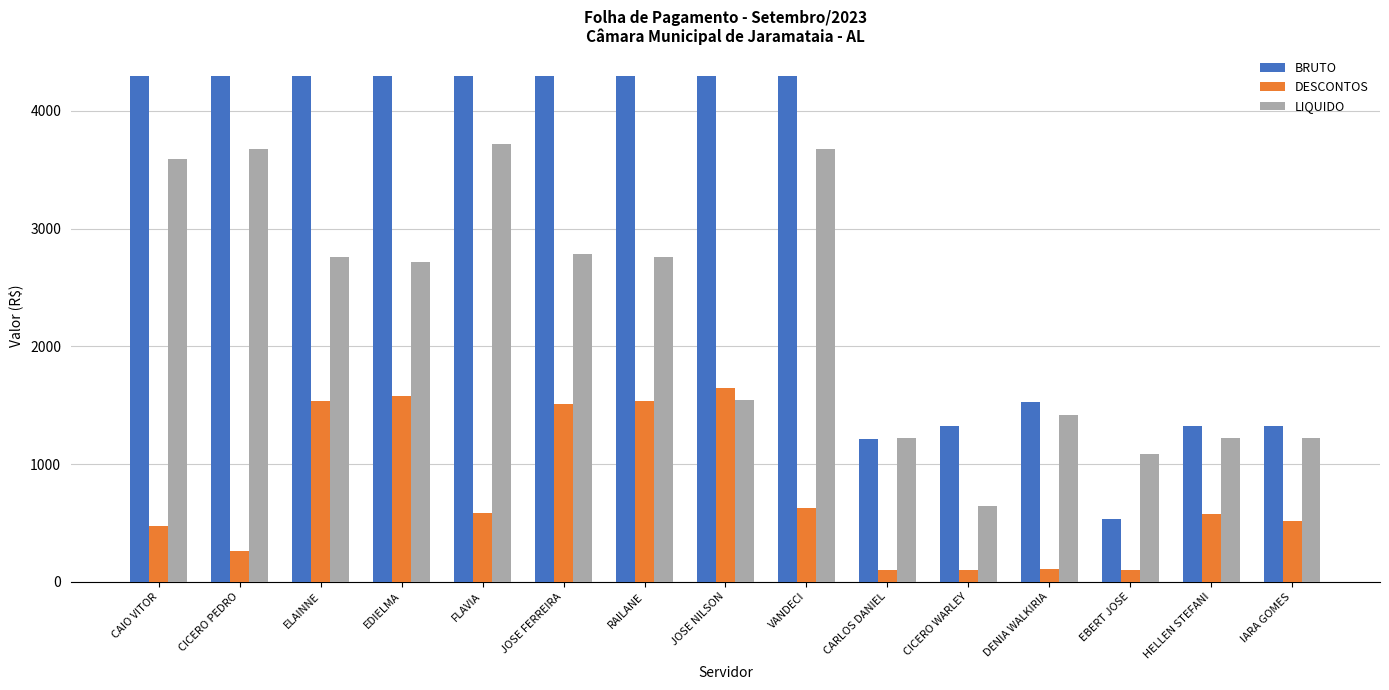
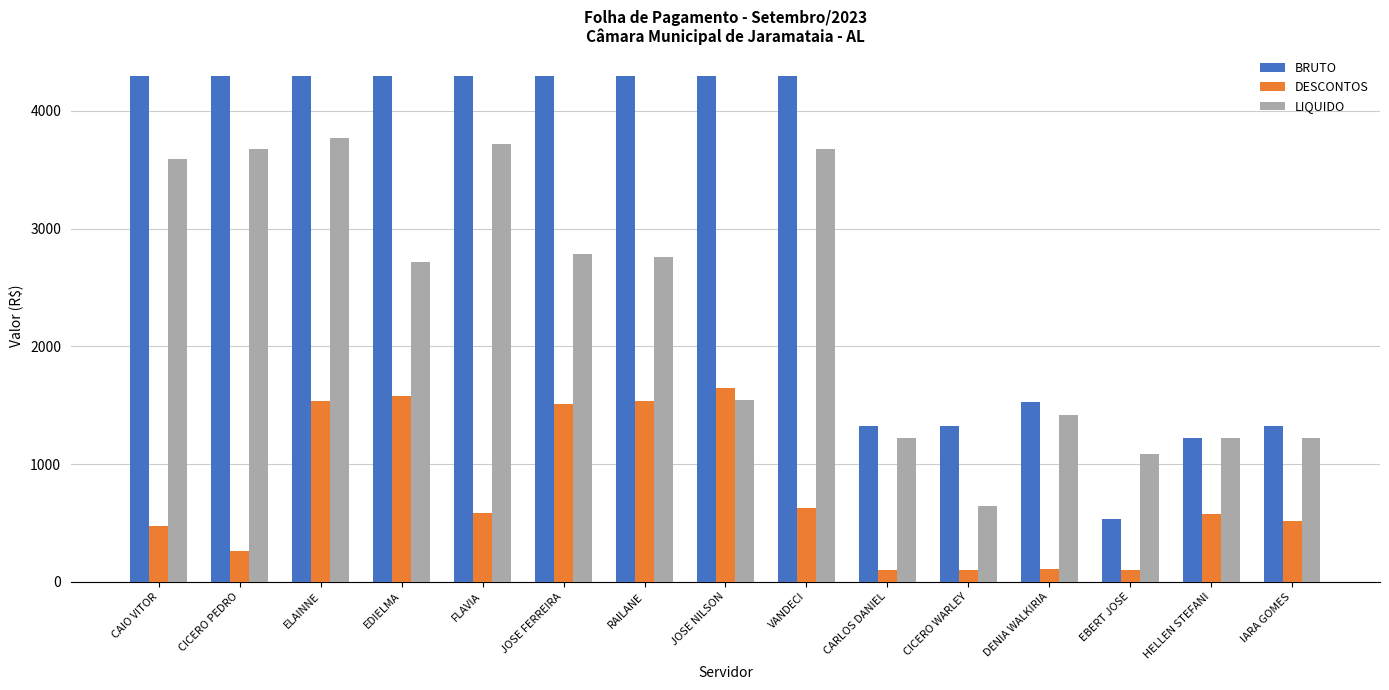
  {
    "BRUTO": {
      "CAIO VITOR": 4300,
      "CICERO PEDRO": 4300,
      "ELAINNE": 4300,
      "EDIELMA": 4300,
      "FLAVIA": 4300,
      "JOSE FERREIRA": 4300,
      "RAILANE": 4300,
      "JOSE NILSON": 4300,
      "VANDECI": 4300,
-     "CARLOS DANIEL": 1210,
+     "CARLOS DANIEL": 1320,
      "CICERO WARLEY": 1320,
      "DENIA WALKIRIA": 1530,
      "EBERT JOSE": 530,
-     "HELLEN STEFANI": 1320,
+     "HELLEN STEFANI": 1220,
      "IARA GOMES": 1320
    },
    "DESCONTOS": {
      "CAIO VITOR": 470,
      "CICERO PEDRO": 260,
      "ELAINNE": 1540,
      "EDIELMA": 1580,
      "FLAVIA": 580,
      "JOSE FERREIRA": 1510,
      "RAILANE": 1540,
      "JOSE NILSON": 1650,
      "VANDECI": 620,
      "CARLOS DANIEL": 100,
      "CICERO WARLEY": 100,
      "DENIA WALKIRIA": 110,
      "EBERT JOSE": 100,
      "HELLEN STEFANI": 570,
      "IARA GOMES": 510
    },
    "LIQUIDO": {
      "CAIO VITOR": 3590,
      "CICERO PEDRO": 3680,
-     "ELAINNE": 2760,
+     "ELAINNE": 3770,
      "EDIELMA": 2720,
      "FLAVIA": 3720,
      "JOSE FERREIRA": 2790,
      "RAILANE": 2760,
      "JOSE NILSON": 1540,
      "VANDECI": 3670,
      "CARLOS DANIEL": 1220,
      "CICERO WARLEY": 640,
      "DENIA WALKIRIA": 1420,
      "EBERT JOSE": 1080,
      "HELLEN STEFANI": 1220,
      "IARA GOMES": 1220
    }
  }
